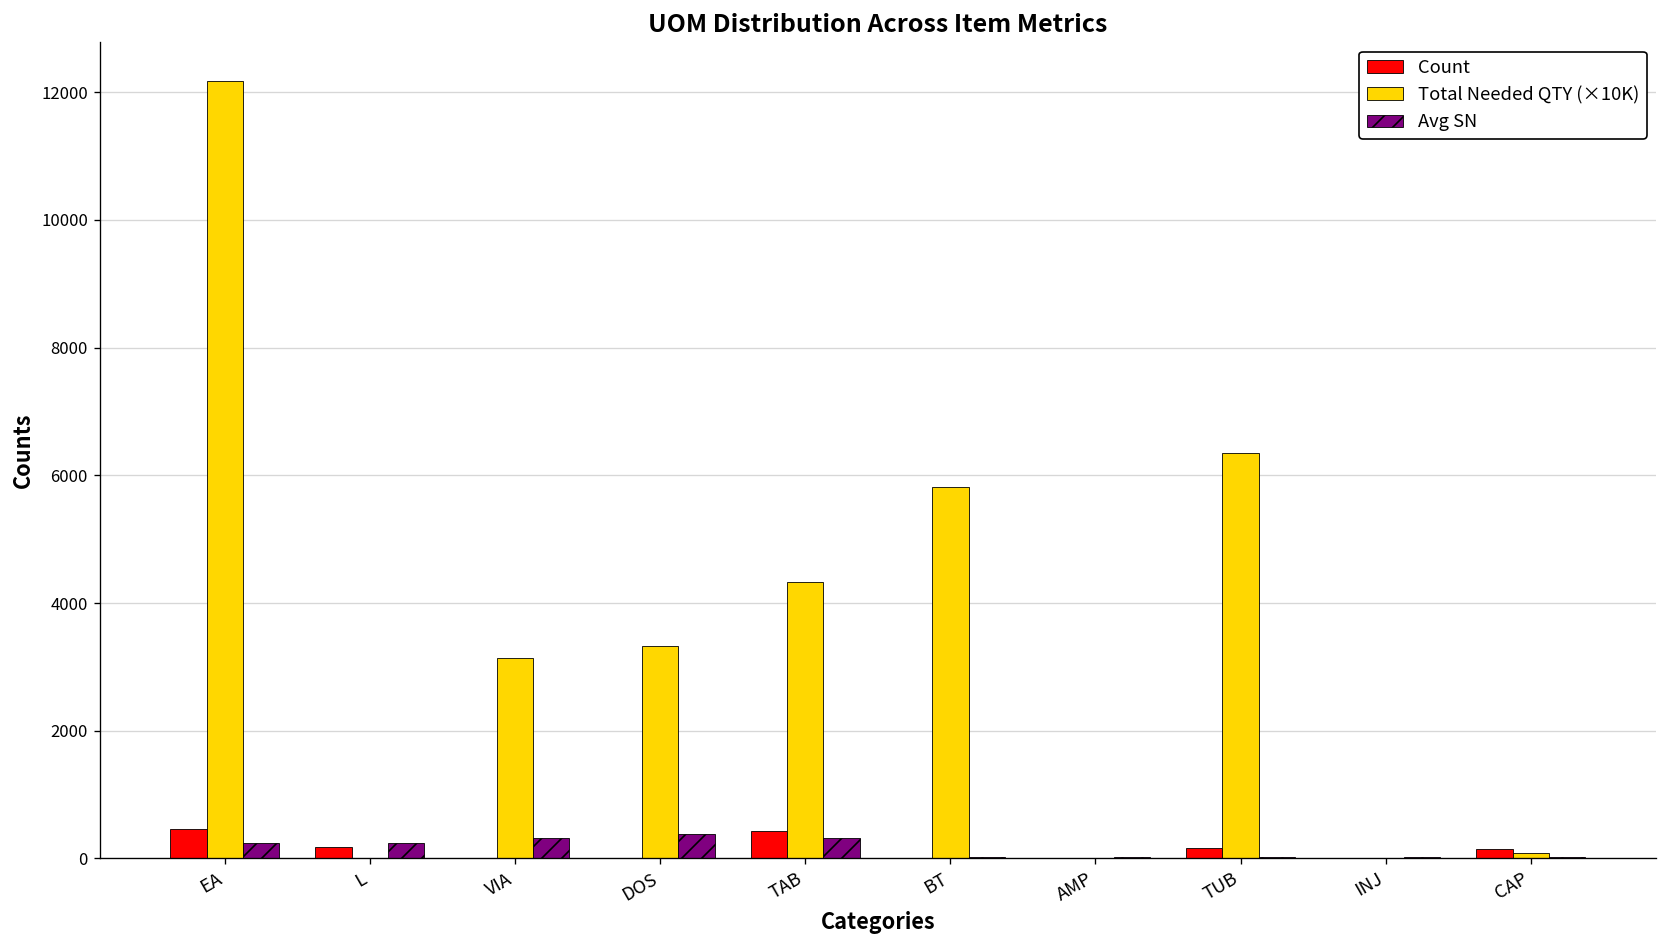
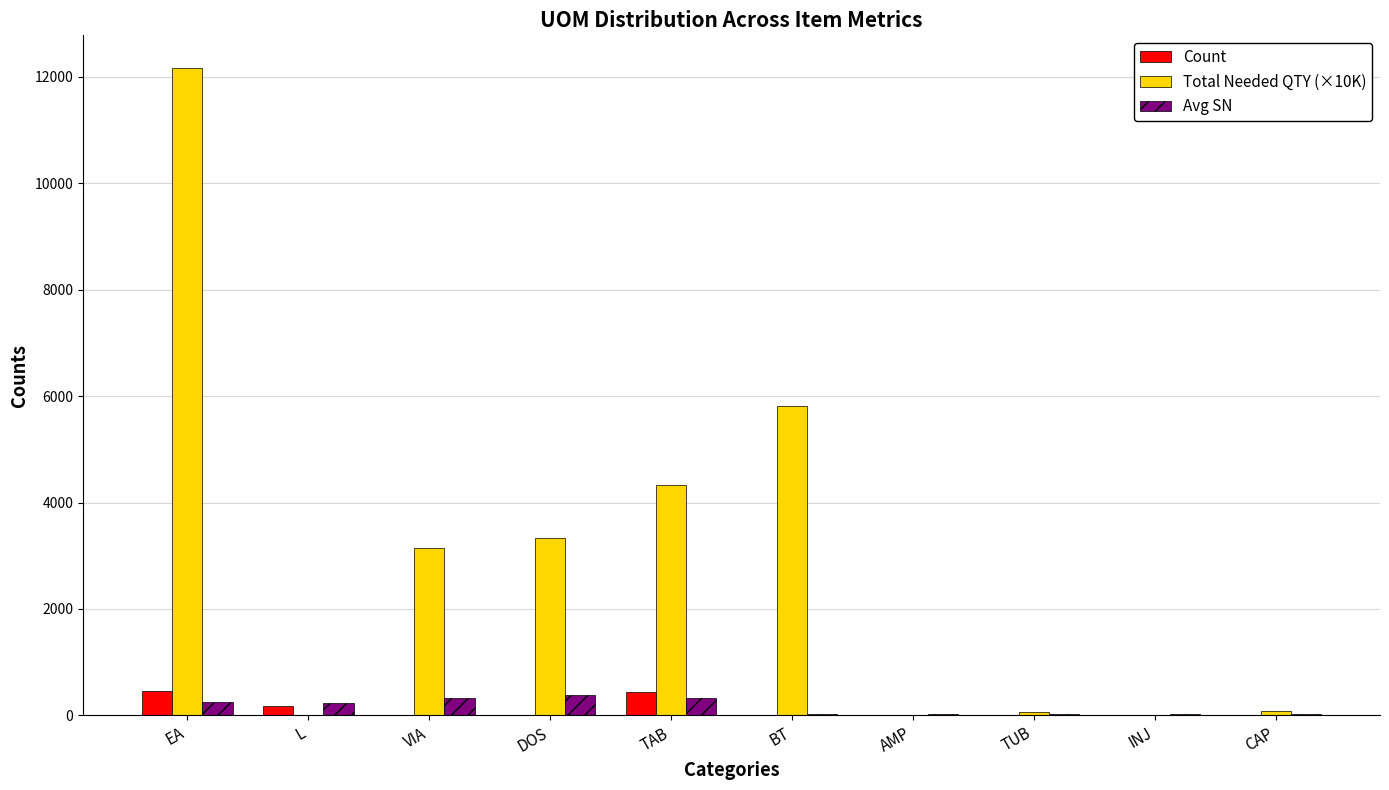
  {
    "Count": {
      "EA": 500,
      "L": 200,
      "TAB": 400,
-     "TUB": 200,
-     "CAP": 200
+     "TUB": 0,
+     "CAP": 0
    },
    "Total Needed QTY (×10K)": {
      "EA": 12200,
      "VIA": 3100,
      "DOS": 3300,
      "TAB": 4300,
      "BT": 5800,
-     "TUB": 6300,
+     "TUB": 100,
      "CAP": 100
    },
    "Avg SN": {
      "EA": 200,
      "L": 200,
      "VIA": 300,
      "DOS": 400,
      "TAB": 300
    }
  }
